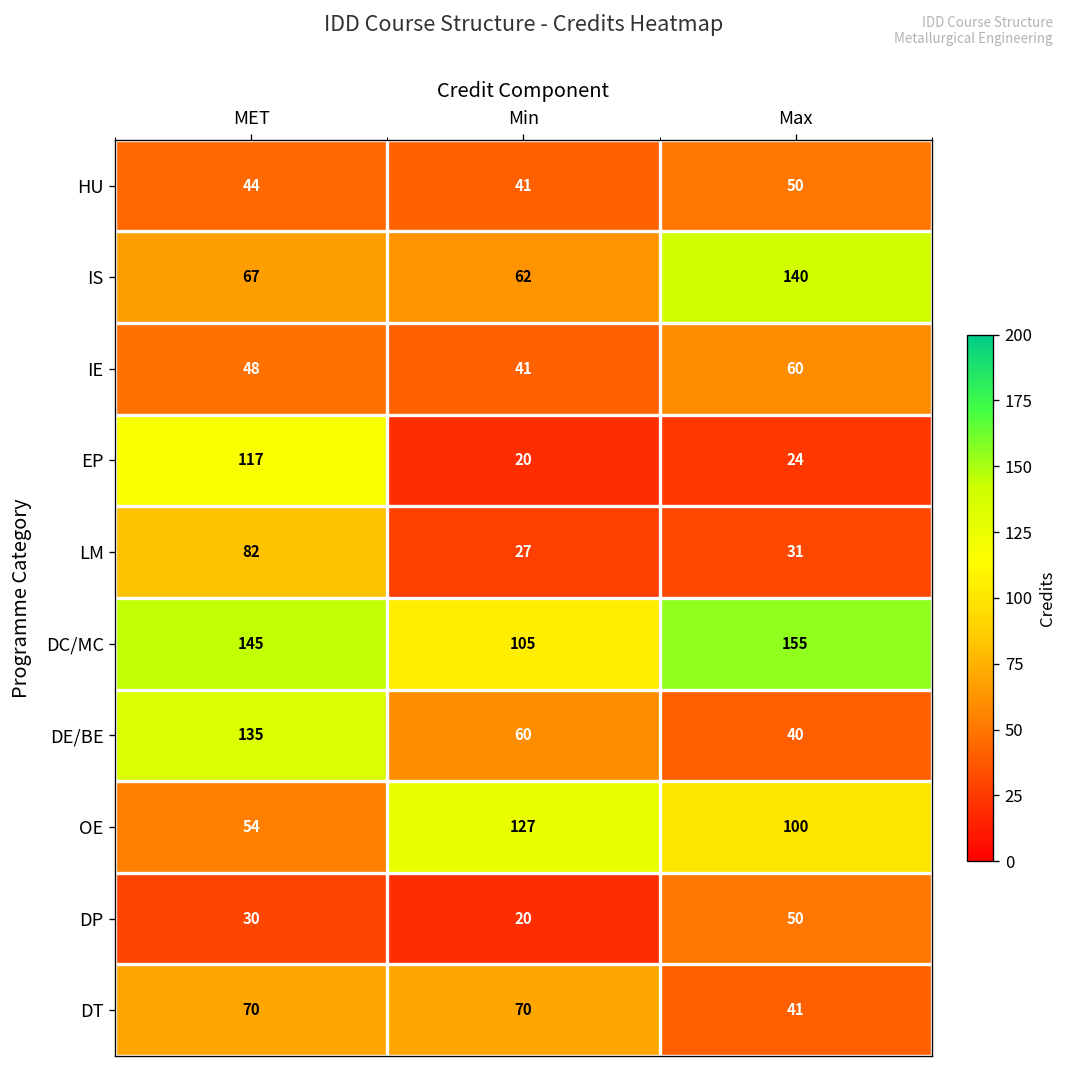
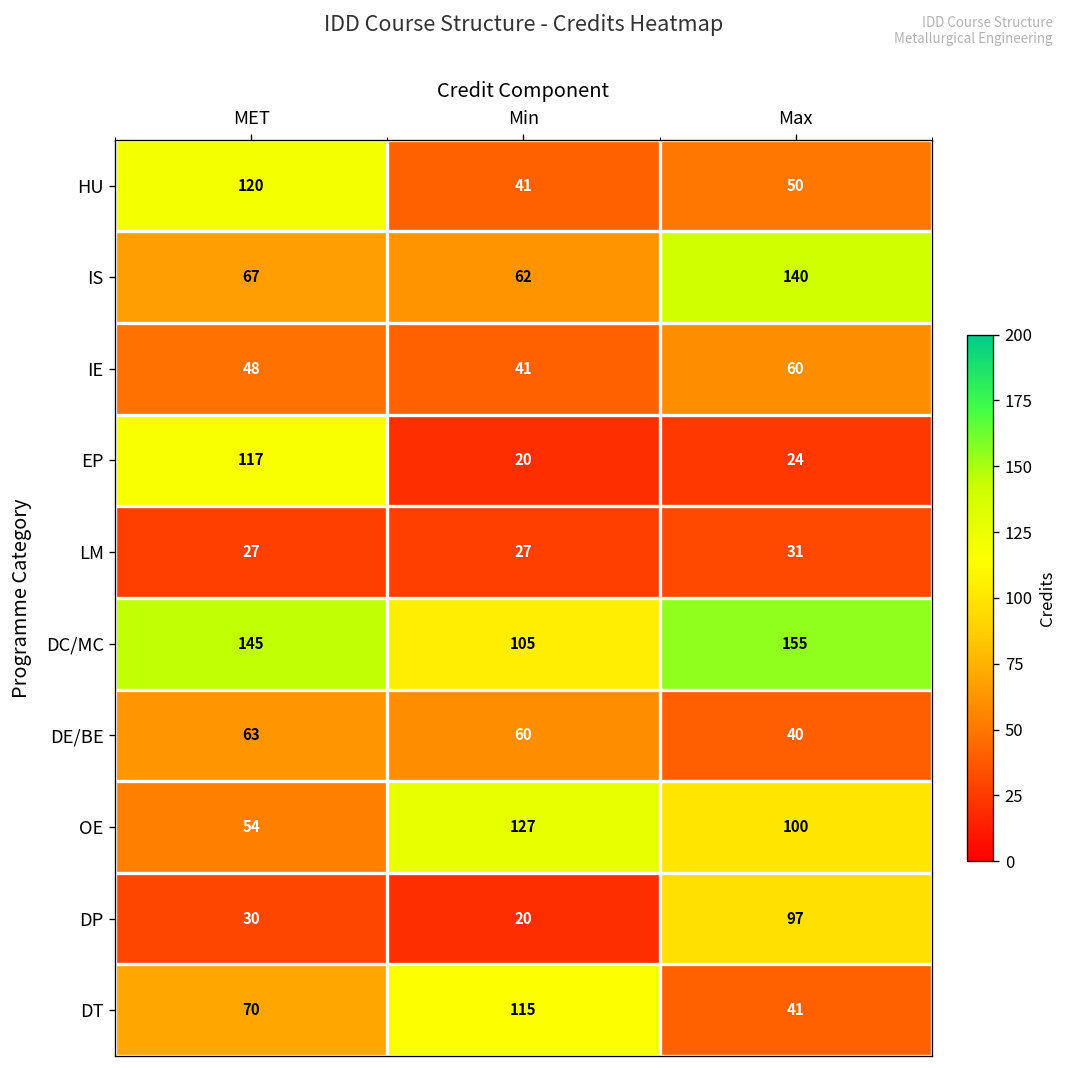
  {
    "HU": {
-     "MET": 44,
+     "MET": 120,
      "Min": 41,
      "Max": 50
    },
    "IS": {
      "MET": 67,
      "Min": 62,
      "Max": 140
    },
    "IE": {
      "MET": 48,
      "Min": 41,
      "Max": 60
    },
    "EP": {
      "MET": 117,
      "Min": 20,
      "Max": 24
    },
    "LM": {
-     "MET": 82,
+     "MET": 27,
      "Min": 27,
      "Max": 31
    },
    "DC/MC": {
      "MET": 145,
      "Min": 105,
      "Max": 155
    },
    "DE/BE": {
-     "MET": 135,
+     "MET": 63,
      "Min": 60,
      "Max": 40
    },
    "OE": {
      "MET": 54,
      "Min": 127,
      "Max": 100
    },
    "DP": {
      "MET": 30,
      "Min": 20,
-     "Max": 50
+     "Max": 97
    },
    "DT": {
      "MET": 70,
-     "Min": 70,
+     "Min": 115,
      "Max": 41
    }
  }
